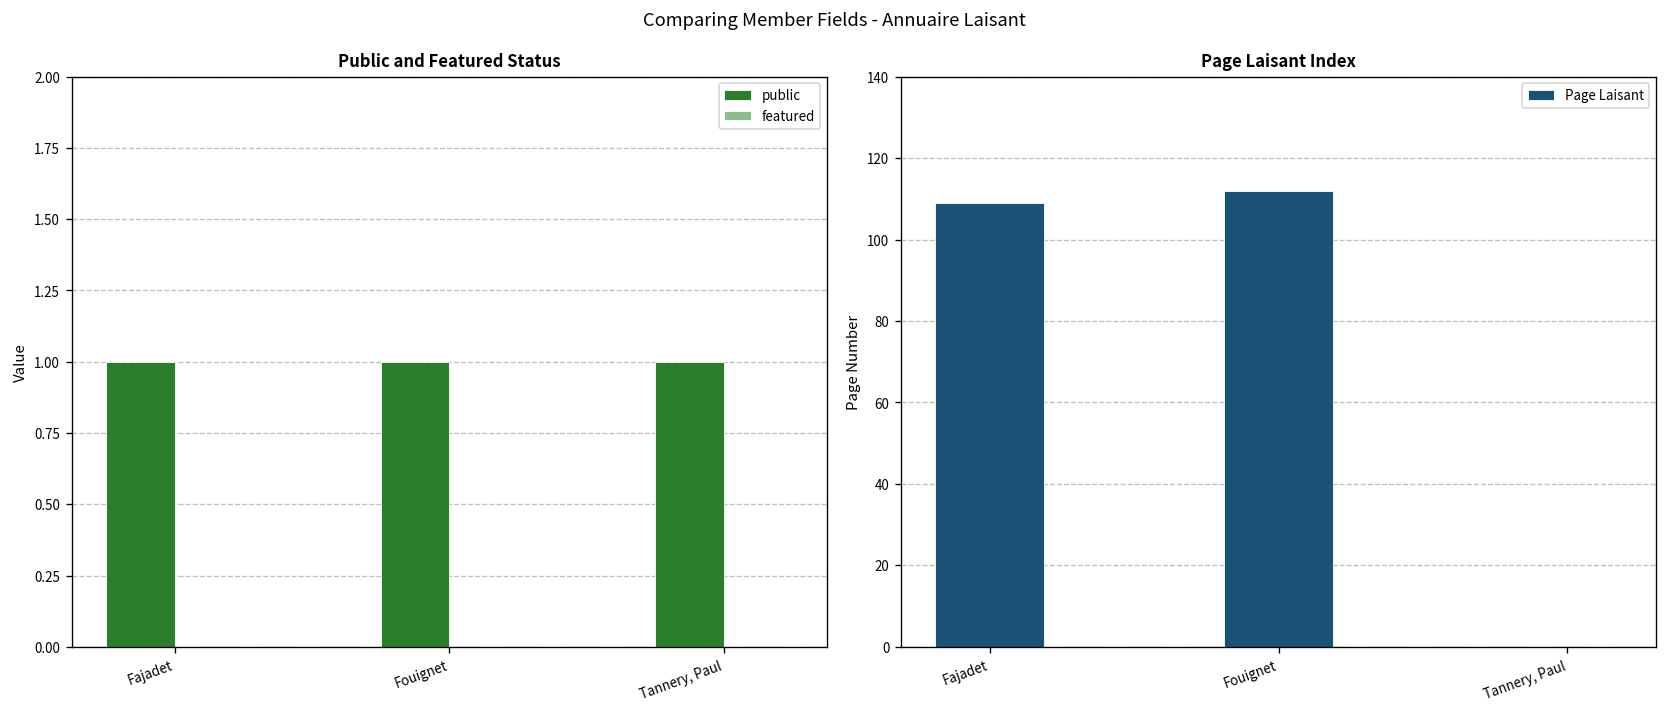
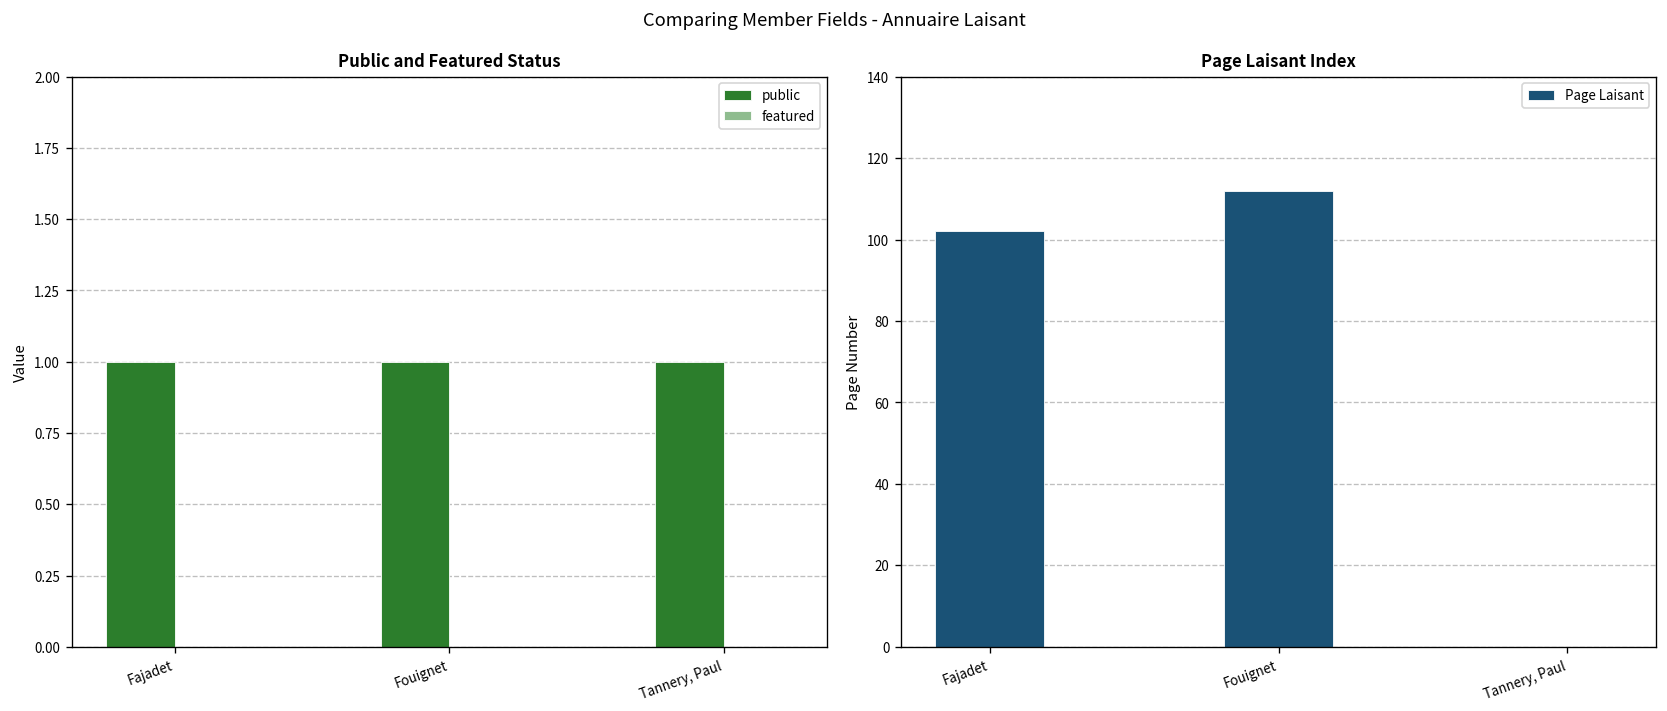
  {
    "Public and Featured Status": {
      "public": {
        "Fajadet": 1.00,
        "Fouignet": 1.00,
        "Tannery, Paul": 1.00
      },
      "featured": {
        "Fajadet": 0.00,
        "Fouignet": 0.00,
        "Tannery, Paul": 0.00
      }
    },
    "Page Laisant Index": {
-     "Fajadet": 109,
+     "Fajadet": 102,
      "Fouignet": 112,
      "Tannery, Paul": 0
    }
  }
